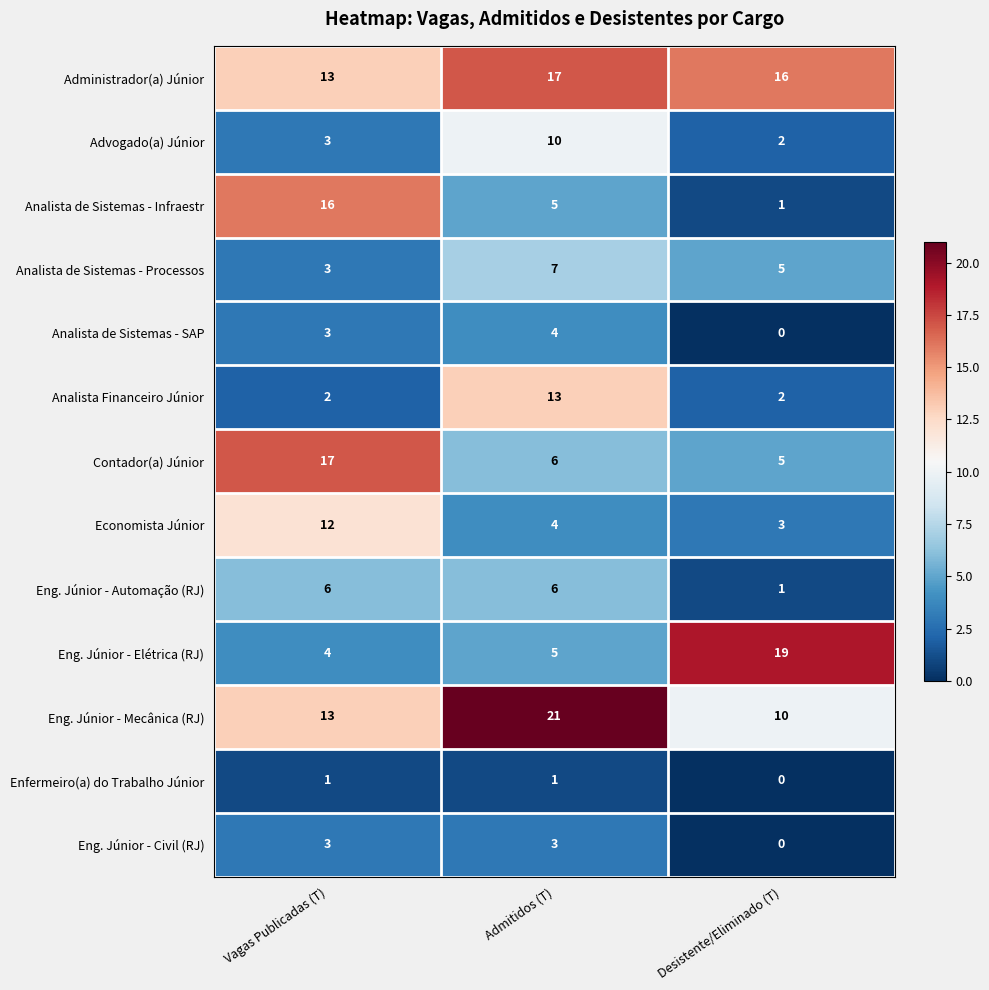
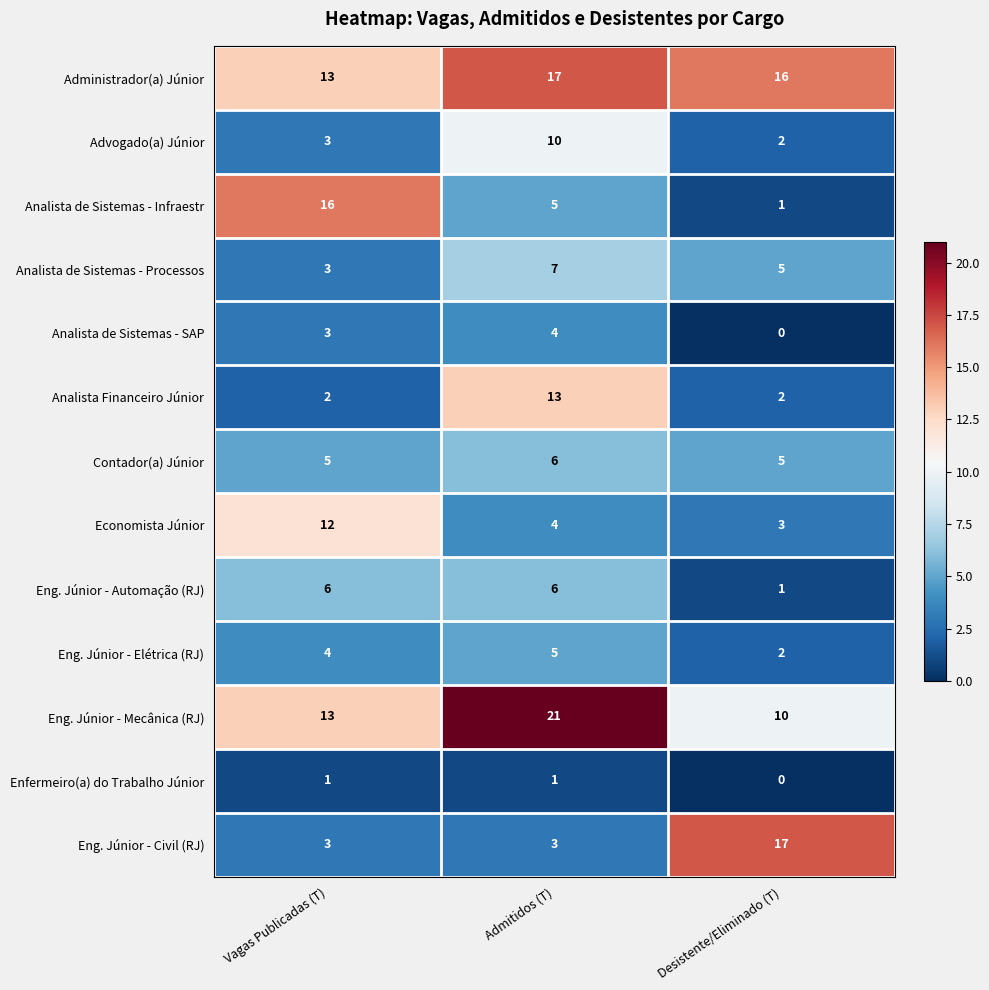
  {
    "Administrador(a) Júnior": {
      "Vagas Publicadas (T)": 13,
      "Admitidos (T)": 17,
      "Desistente/Eliminado (T)": 16
    },
    "Advogado(a) Júnior": {
      "Vagas Publicadas (T)": 3,
      "Admitidos (T)": 10,
      "Desistente/Eliminado (T)": 2
    },
    "Analista de Sistemas - Infraestr": {
      "Vagas Publicadas (T)": 16,
      "Admitidos (T)": 5,
      "Desistente/Eliminado (T)": 1
    },
    "Analista de Sistemas - Processos": {
      "Vagas Publicadas (T)": 3,
      "Admitidos (T)": 7,
      "Desistente/Eliminado (T)": 5
    },
    "Analista de Sistemas - SAP": {
      "Vagas Publicadas (T)": 3,
      "Admitidos (T)": 4,
      "Desistente/Eliminado (T)": 0
    },
    "Analista Financeiro Júnior": {
      "Vagas Publicadas (T)": 2,
      "Admitidos (T)": 13,
      "Desistente/Eliminado (T)": 2
    },
    "Contador(a) Júnior": {
-     "Vagas Publicadas (T)": 17,
+     "Vagas Publicadas (T)": 5,
      "Admitidos (T)": 6,
      "Desistente/Eliminado (T)": 5
    },
    "Economista Júnior": {
      "Vagas Publicadas (T)": 12,
      "Admitidos (T)": 4,
      "Desistente/Eliminado (T)": 3
    },
    "Eng. Júnior - Automação (RJ)": {
      "Vagas Publicadas (T)": 6,
      "Admitidos (T)": 6,
      "Desistente/Eliminado (T)": 1
    },
    "Eng. Júnior - Elétrica (RJ)": {
      "Vagas Publicadas (T)": 4,
      "Admitidos (T)": 5,
-     "Desistente/Eliminado (T)": 19
+     "Desistente/Eliminado (T)": 2
    },
    "Eng. Júnior - Mecânica (RJ)": {
      "Vagas Publicadas (T)": 13,
      "Admitidos (T)": 21,
      "Desistente/Eliminado (T)": 10
    },
    "Enfermeiro(a) do Trabalho Júnior": {
      "Vagas Publicadas (T)": 1,
      "Admitidos (T)": 1,
      "Desistente/Eliminado (T)": 0
    },
    "Eng. Júnior - Civil (RJ)": {
      "Vagas Publicadas (T)": 3,
      "Admitidos (T)": 3,
-     "Desistente/Eliminado (T)": 0
+     "Desistente/Eliminado (T)": 17
    }
  }
